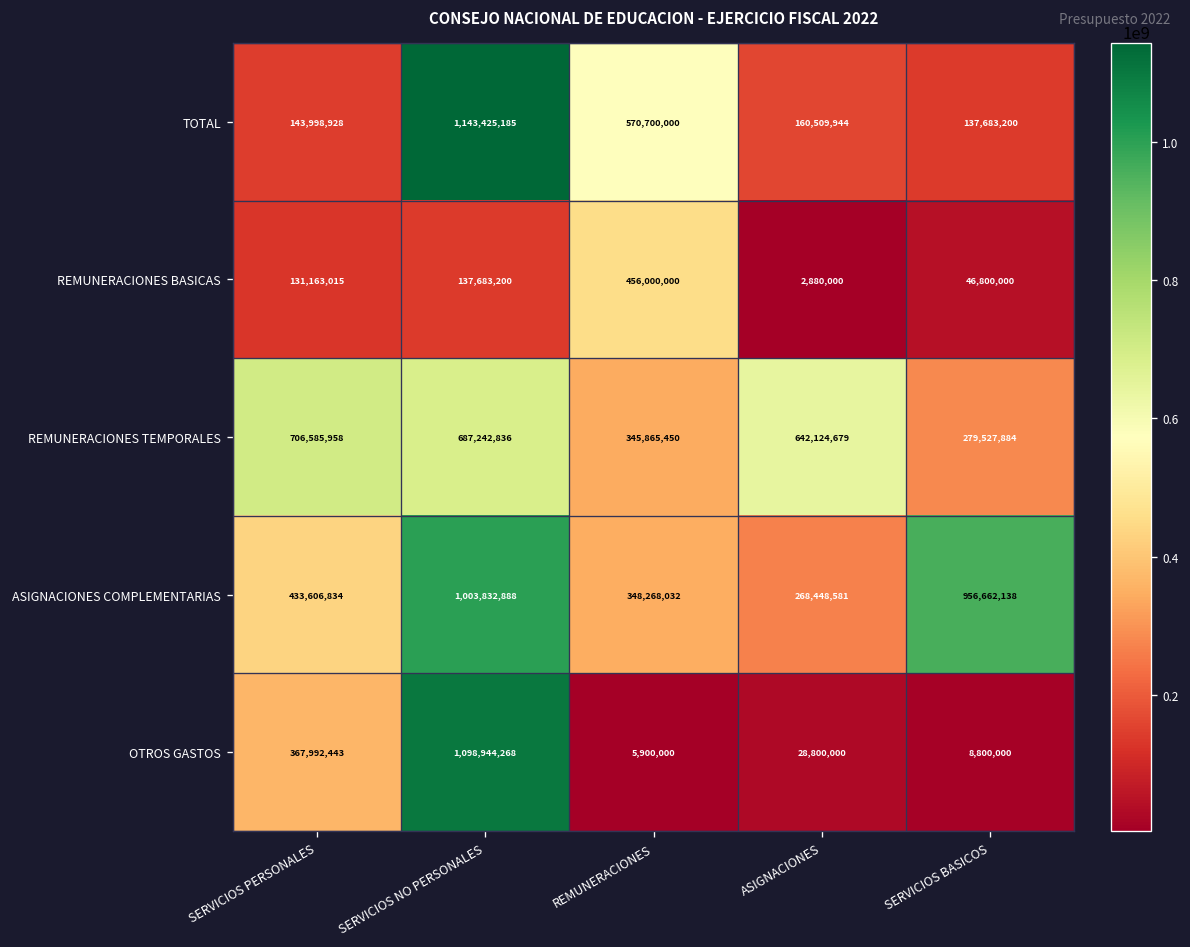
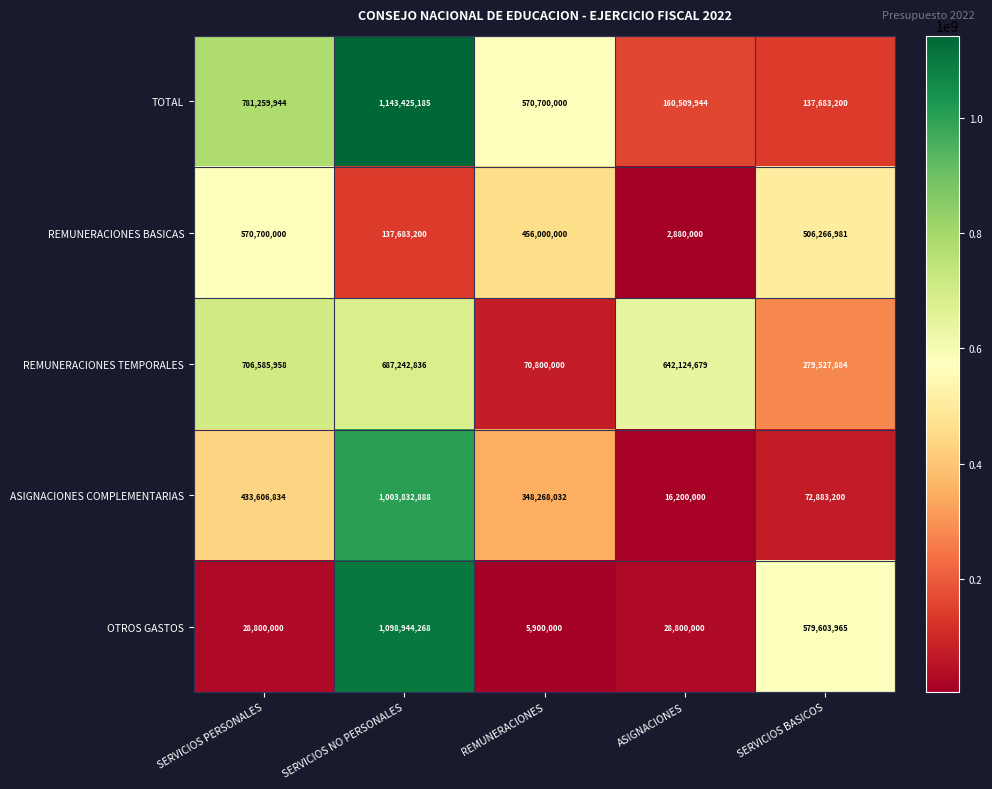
  {
    "TOTAL": {
-     "SERVICIOS PERSONALES": "143,998,928",
+     "SERVICIOS PERSONALES": "781,259,944",
      "SERVICIOS NO PERSONALES": "1,143,425,185",
      "REMUNERACIONES": "570,700,000",
      "ASIGNACIONES": "160,509,944",
      "SERVICIOS BASICOS": "137,683,200"
    },
    "REMUNERACIONES BASICAS": {
-     "SERVICIOS PERSONALES": "131,163,015",
+     "SERVICIOS PERSONALES": "570,700,000",
      "SERVICIOS NO PERSONALES": "137,683,200",
      "REMUNERACIONES": "456,000,000",
      "ASIGNACIONES": "2,880,000",
-     "SERVICIOS BASICOS": "46,800,000"
+     "SERVICIOS BASICOS": "506,266,981"
    },
    "REMUNERACIONES TEMPORALES": {
      "SERVICIOS PERSONALES": "706,585,958",
      "SERVICIOS NO PERSONALES": "687,242,836",
-     "REMUNERACIONES": "345,865,450",
+     "REMUNERACIONES": "70,800,000",
      "ASIGNACIONES": "642,124,679",
      "SERVICIOS BASICOS": "279,527,884"
    },
    "ASIGNACIONES COMPLEMENTARIAS": {
      "SERVICIOS PERSONALES": "433,606,834",
      "SERVICIOS NO PERSONALES": "1,003,832,888",
      "REMUNERACIONES": "348,268,032",
-     "ASIGNACIONES": "268,448,581",
-     "SERVICIOS BASICOS": "956,662,138"
+     "ASIGNACIONES": "16,200,000",
+     "SERVICIOS BASICOS": "72,883,200"
    },
    "OTROS GASTOS": {
-     "SERVICIOS PERSONALES": "367,992,443",
+     "SERVICIOS PERSONALES": "28,800,000",
      "SERVICIOS NO PERSONALES": "1,098,944,268",
      "REMUNERACIONES": "5,900,000",
      "ASIGNACIONES": "28,800,000",
-     "SERVICIOS BASICOS": "8,800,000"
+     "SERVICIOS BASICOS": "579,603,965"
    }
  }
